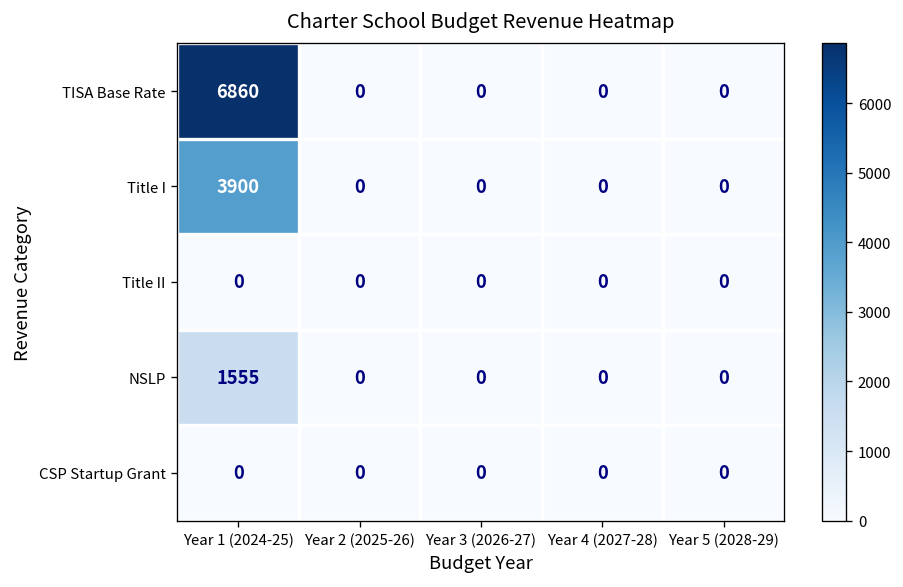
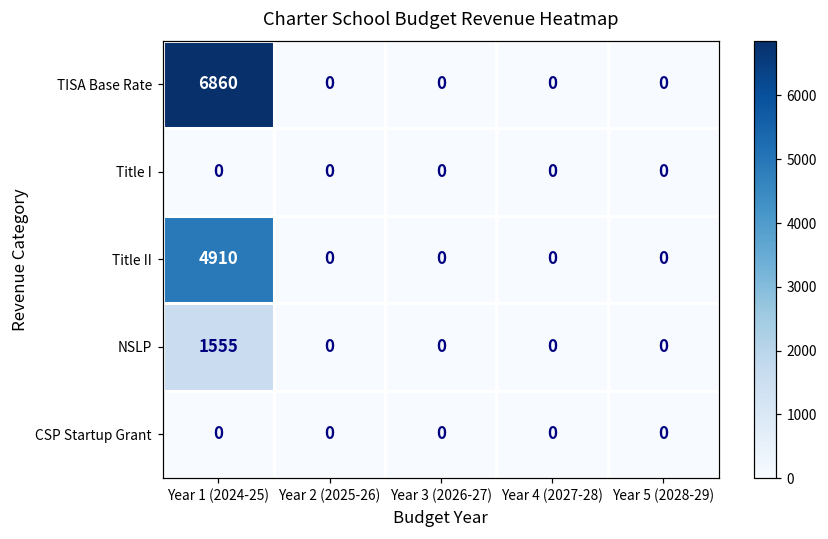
  {
    "TISA Base Rate": {
      "Year 1 (2024-25)": 6860,
      "Year 2 (2025-26)": 0,
      "Year 3 (2026-27)": 0,
      "Year 4 (2027-28)": 0,
      "Year 5 (2028-29)": 0
    },
    "Title I": {
-     "Year 1 (2024-25)": 3900,
+     "Year 1 (2024-25)": 0,
      "Year 2 (2025-26)": 0,
      "Year 3 (2026-27)": 0,
      "Year 4 (2027-28)": 0,
      "Year 5 (2028-29)": 0
    },
    "Title II": {
-     "Year 1 (2024-25)": 0,
+     "Year 1 (2024-25)": 4910,
      "Year 2 (2025-26)": 0,
      "Year 3 (2026-27)": 0,
      "Year 4 (2027-28)": 0,
      "Year 5 (2028-29)": 0
    },
    "NSLP": {
      "Year 1 (2024-25)": 1555,
      "Year 2 (2025-26)": 0,
      "Year 3 (2026-27)": 0,
      "Year 4 (2027-28)": 0,
      "Year 5 (2028-29)": 0
    },
    "CSP Startup Grant": {
      "Year 1 (2024-25)": 0,
      "Year 2 (2025-26)": 0,
      "Year 3 (2026-27)": 0,
      "Year 4 (2027-28)": 0,
      "Year 5 (2028-29)": 0
    }
  }
